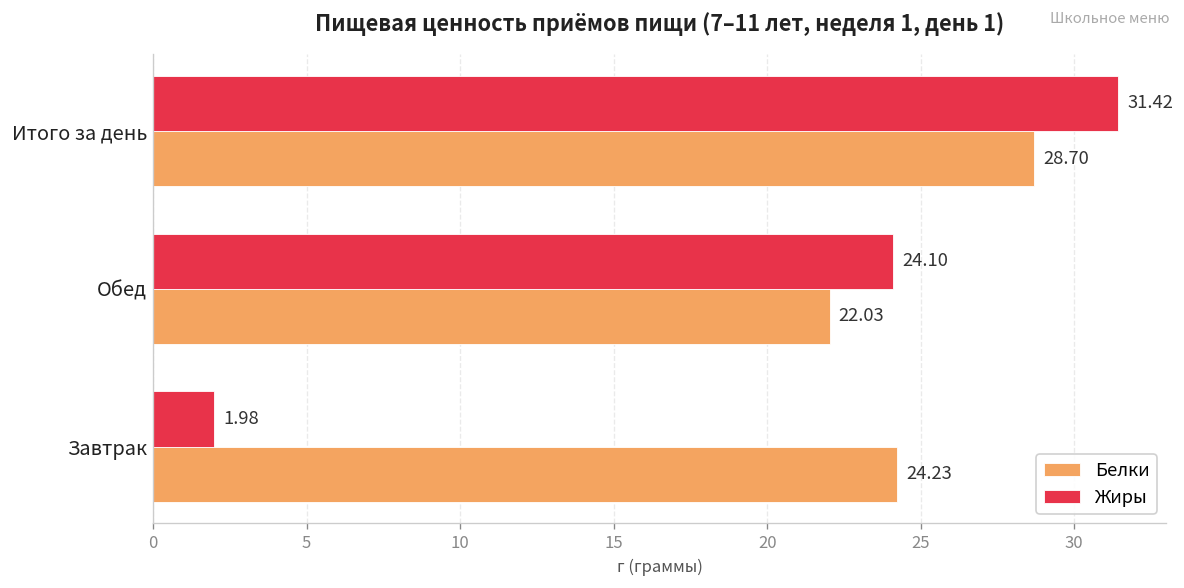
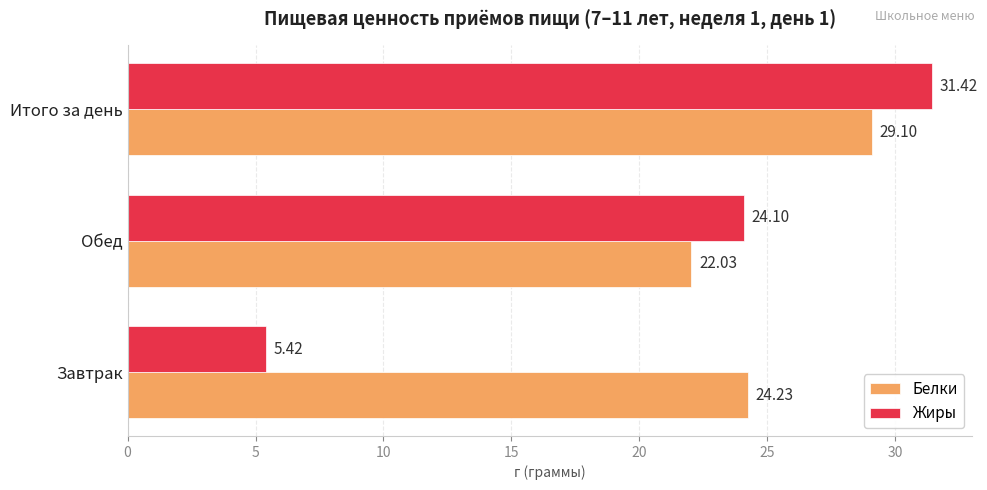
  {
    "Белки": {
-     "Итого за день": 28.70,
+     "Итого за день": 29.10,
      "Обед": 22.03,
      "Завтрак": 24.23
    },
    "Жиры": {
      "Итого за день": 31.42,
      "Обед": 24.10,
-     "Завтрак": 1.98
+     "Завтрак": 5.42
    }
  }
